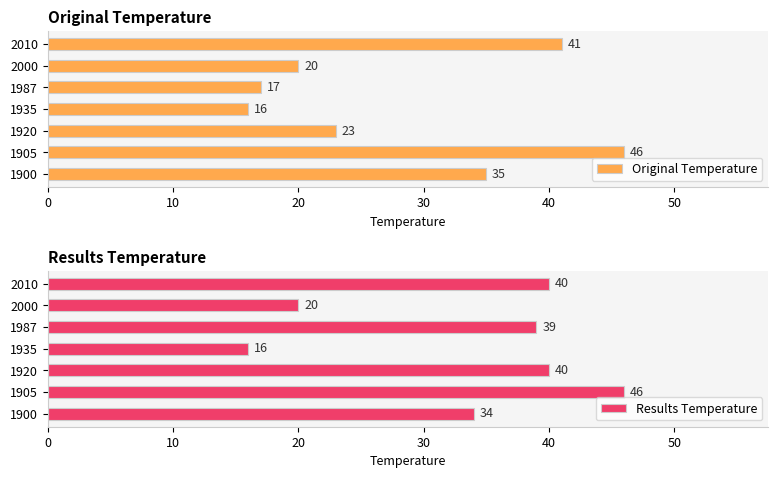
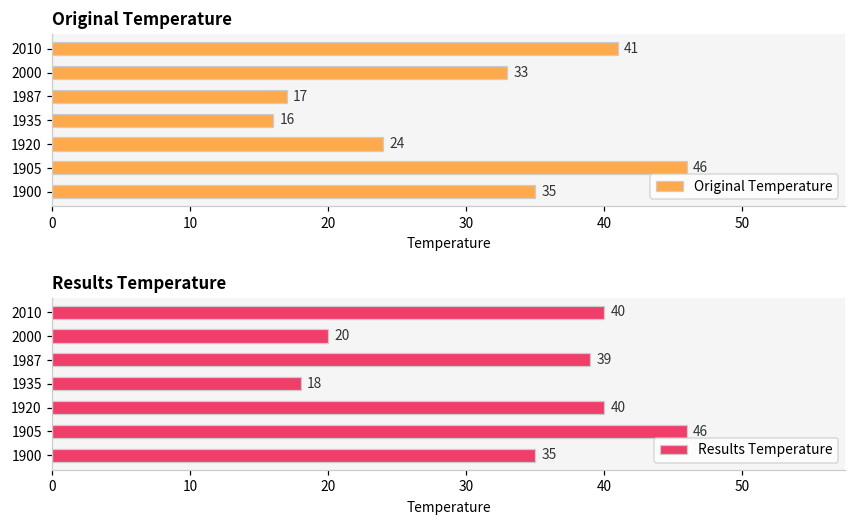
  {
    "Original Temperature": {
      "2010": 41,
-     "2000": 20,
+     "2000": 33,
      "1987": 17,
      "1935": 16,
-     "1920": 23,
+     "1920": 24,
      "1900": 35
    },
    "Results Temperature": {
      "2010": 40,
      "2000": 20,
      "1987": 39,
-     "1935": 16,
+     "1935": 18,
      "1920": 40,
-     "1900": 34
+     "1900": 35
    }
  }
